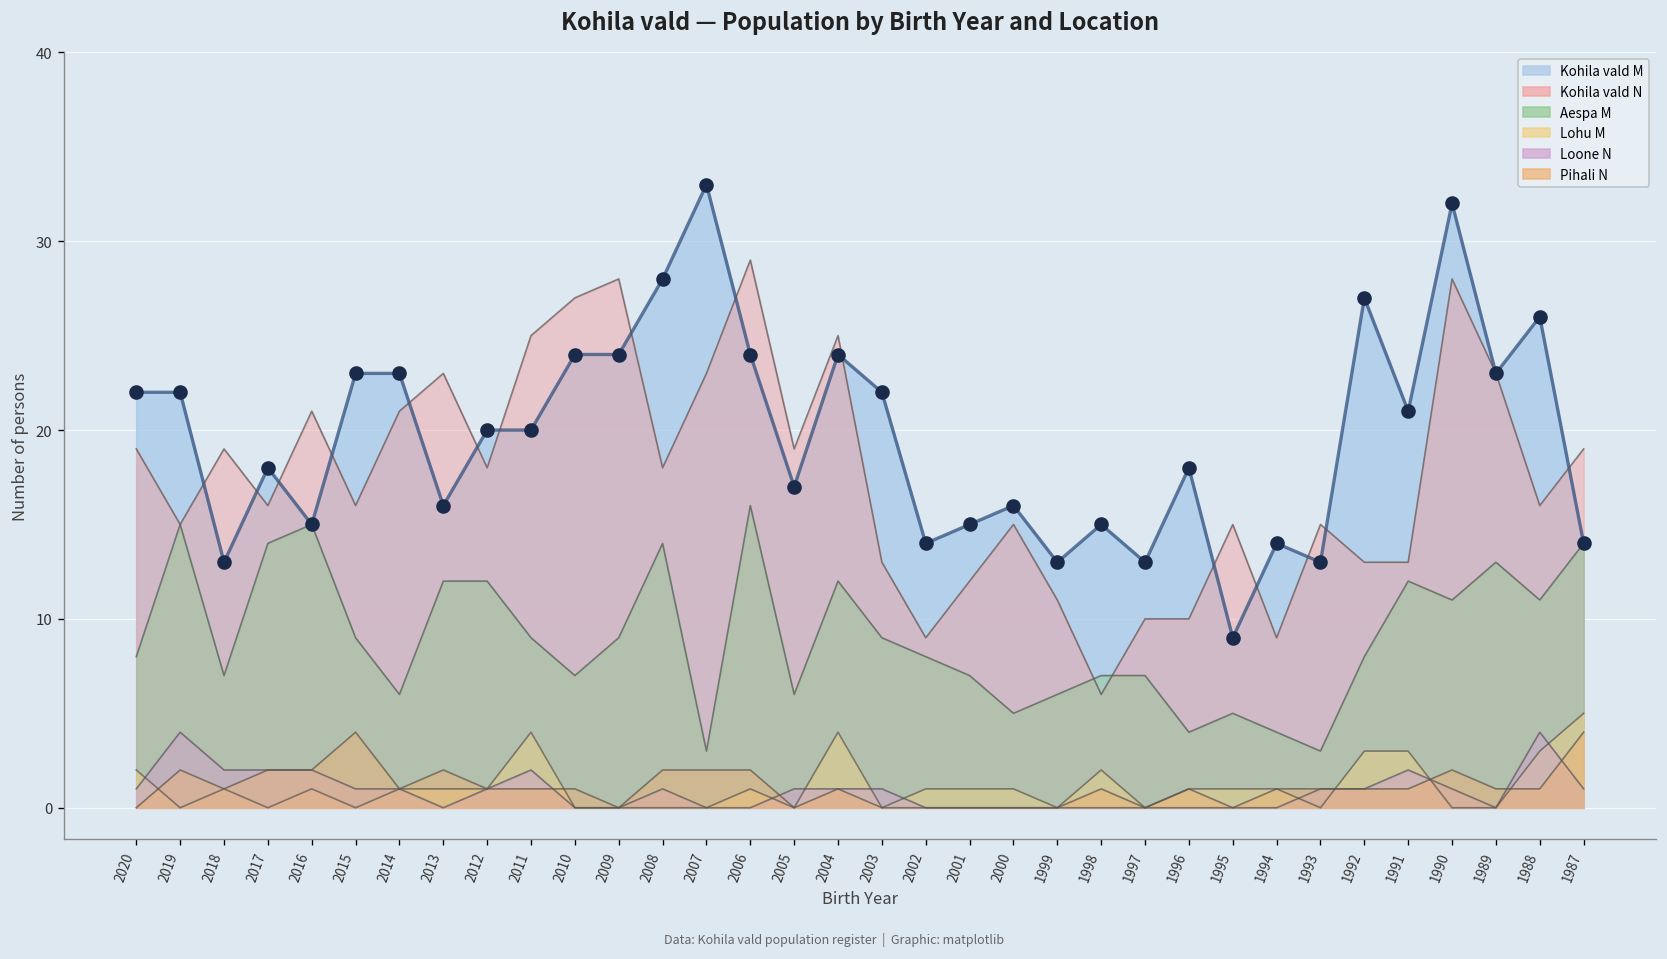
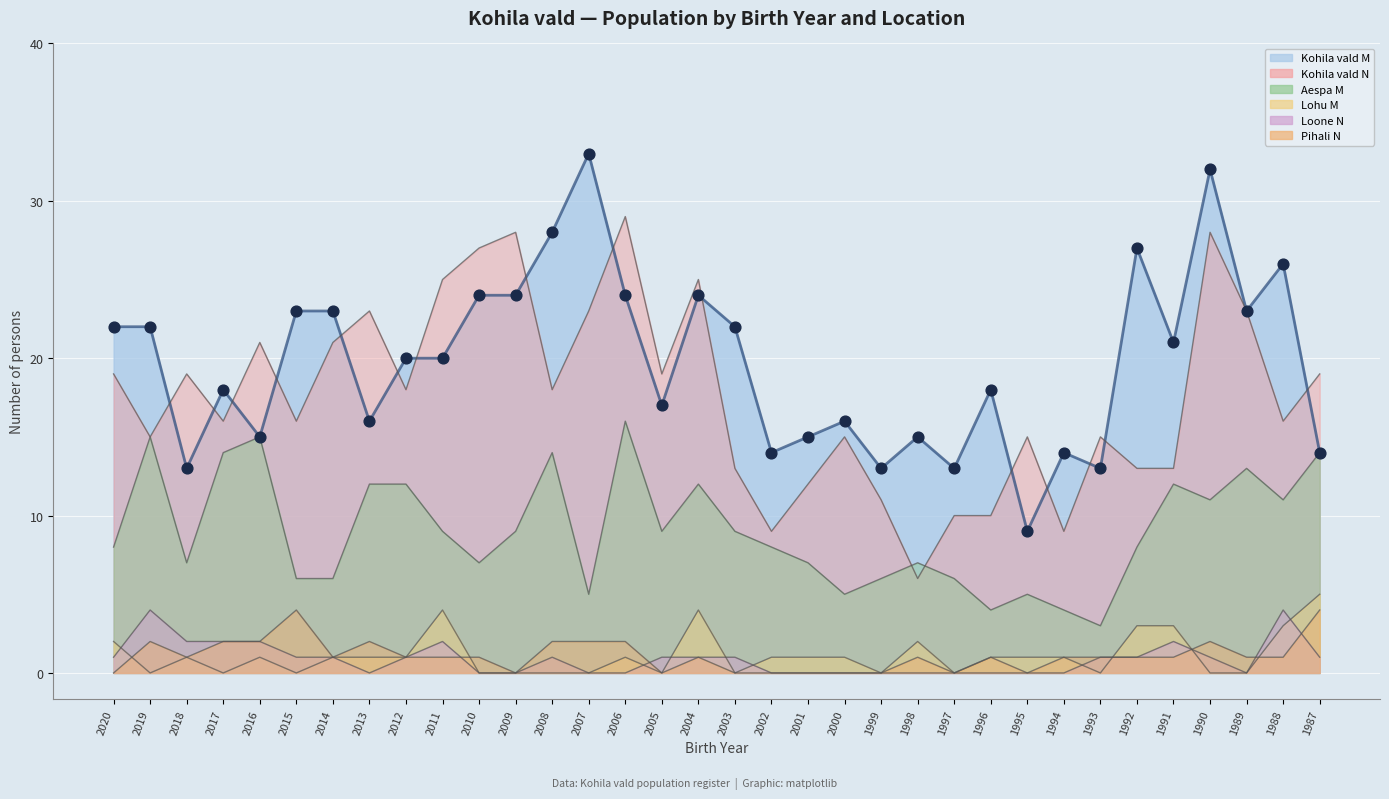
  {
    "Aespa M": {
      "2020": 8,
      "2018": 7,
      "2017": 14,
-     "2015": 9,
+     "2015": 6,
      "2014": 6,
      "2013": 12,
      "2012": 12,
      "2011": 9,
      "2010": 7,
      "2009": 9,
      "2008": 14,
-     "2007": 3,
+     "2007": 5,
      "2006": 16,
-     "2005": 6,
+     "2005": 9,
      "2004": 12,
      "2003": 9,
      "2002": 8,
      "2001": 7,
      "2000": 5,
      "1999": 6,
      "1998": 7,
-     "1997": 7,
+     "1997": 6,
      "1996": 4,
      "1995": 5,
      "1994": 4,
      "1993": 3,
      "1992": 8,
      "1991": 12,
      "1990": 11,
      "1989": 13,
      "1988": 11
    }
  }
